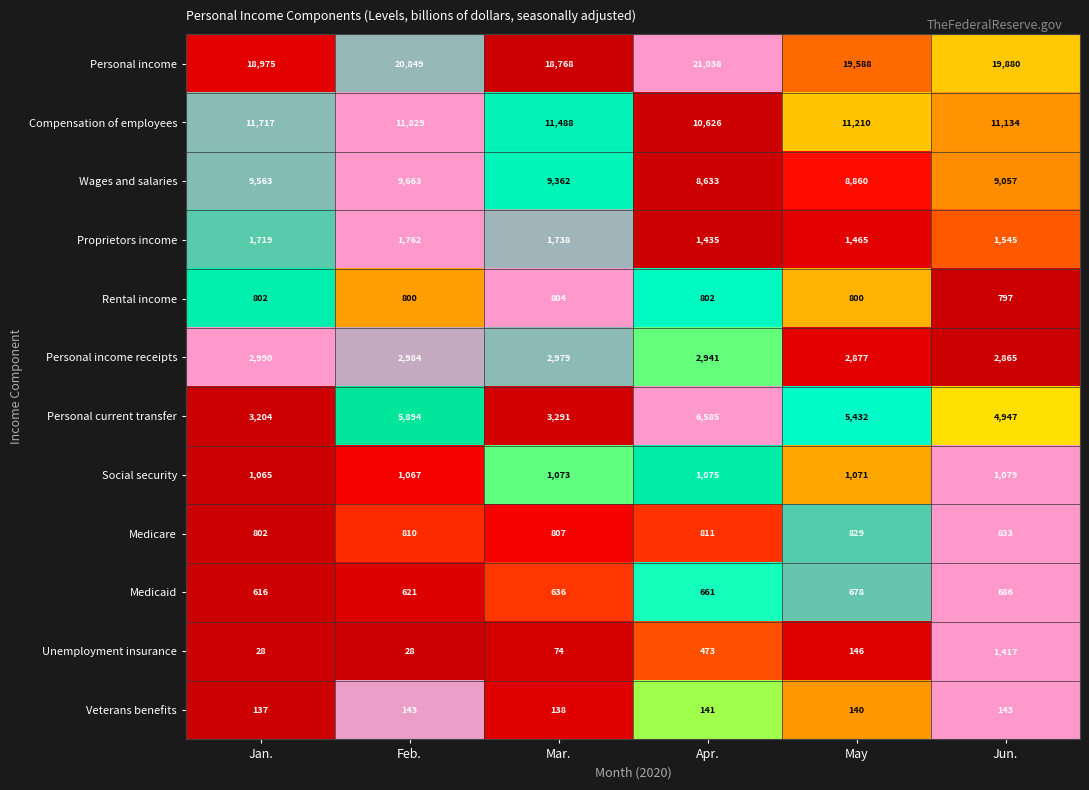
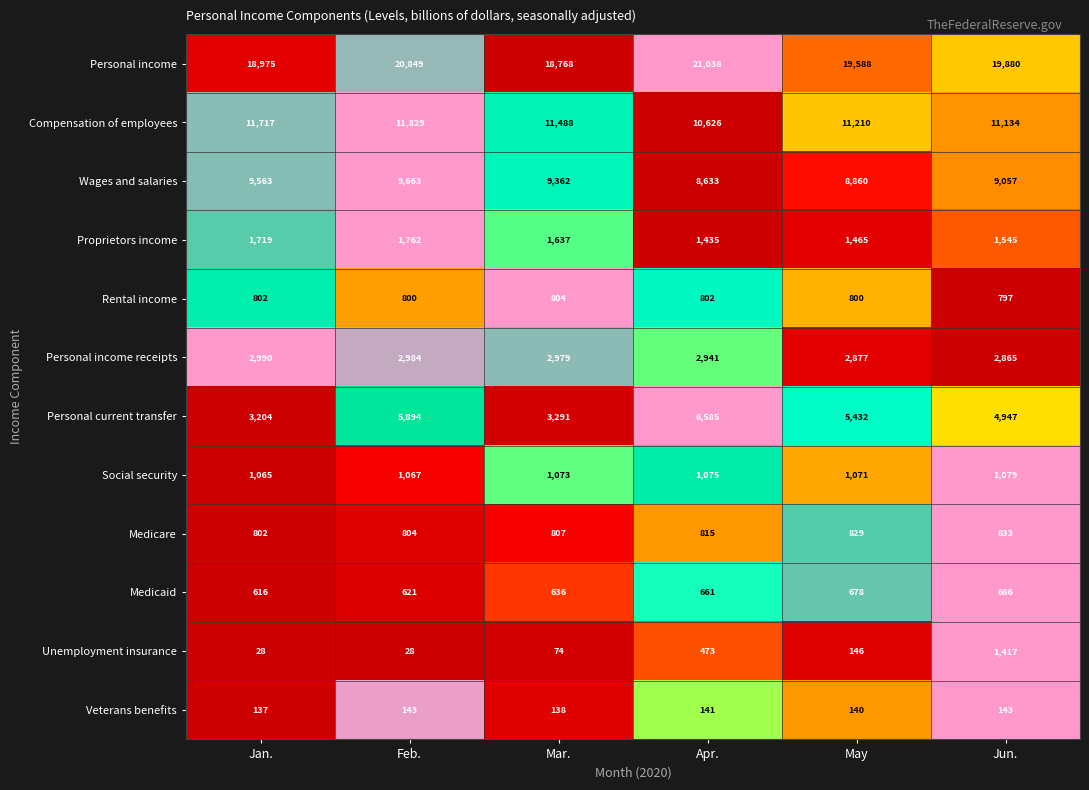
  {
    "Personal income": {
      "Jan.": "18,975",
      "Feb.": "20,849",
      "Mar.": "18,768",
      "Apr.": "21,038",
      "May": "19,588",
      "Jun.": "19,880"
    },
    "Compensation of employees": {
      "Jan.": "11,717",
      "Feb.": "11,829",
      "Mar.": "11,488",
      "Apr.": "10,626",
      "May": "11,210",
      "Jun.": "11,134"
    },
    "Wages and salaries": {
      "Jan.": "9,563",
      "Feb.": "9,663",
      "Mar.": "9,362",
      "Apr.": "8,633",
      "May": "8,860",
      "Jun.": "9,057"
    },
    "Proprietors income": {
      "Jan.": "1,719",
      "Feb.": "1,762",
-     "Mar.": "1,738",
+     "Mar.": "1,637",
      "Apr.": "1,435",
      "May": "1,465",
      "Jun.": "1,545"
    },
    "Rental income": {
      "Jan.": "802",
      "Feb.": "800",
      "Mar.": "804",
      "Apr.": "802",
      "May": "800",
      "Jun.": "797"
    },
    "Personal income receipts": {
      "Jan.": "2,990",
      "Feb.": "2,984",
      "Mar.": "2,979",
      "Apr.": "2,941",
      "May": "2,877",
      "Jun.": "2,865"
    },
    "Personal current transfer": {
      "Jan.": "3,204",
      "Feb.": "5,894",
      "Mar.": "3,291",
      "Apr.": "6,585",
      "May": "5,432",
      "Jun.": "4,947"
    },
    "Social security": {
      "Jan.": "1,065",
      "Feb.": "1,067",
      "Mar.": "1,073",
      "Apr.": "1,075",
      "May": "1,071",
      "Jun.": "1,079"
    },
    "Medicare": {
      "Jan.": "802",
-     "Feb.": "810",
+     "Feb.": "804",
      "Mar.": "807",
-     "Apr.": "811",
+     "Apr.": "815",
      "May": "829",
      "Jun.": "833"
    },
    "Medicaid": {
      "Jan.": "616",
      "Feb.": "621",
      "Mar.": "636",
      "Apr.": "661",
      "May": "678",
      "Jun.": "686"
    },
    "Unemployment insurance": {
      "Jan.": "28",
      "Feb.": "28",
      "Mar.": "74",
      "Apr.": "473",
      "May": "146",
      "Jun.": "1,417"
    },
    "Veterans benefits": {
      "Jan.": "137",
      "Feb.": "143",
      "Mar.": "138",
      "Apr.": "141",
      "May": "140",
      "Jun.": "143"
    }
  }
